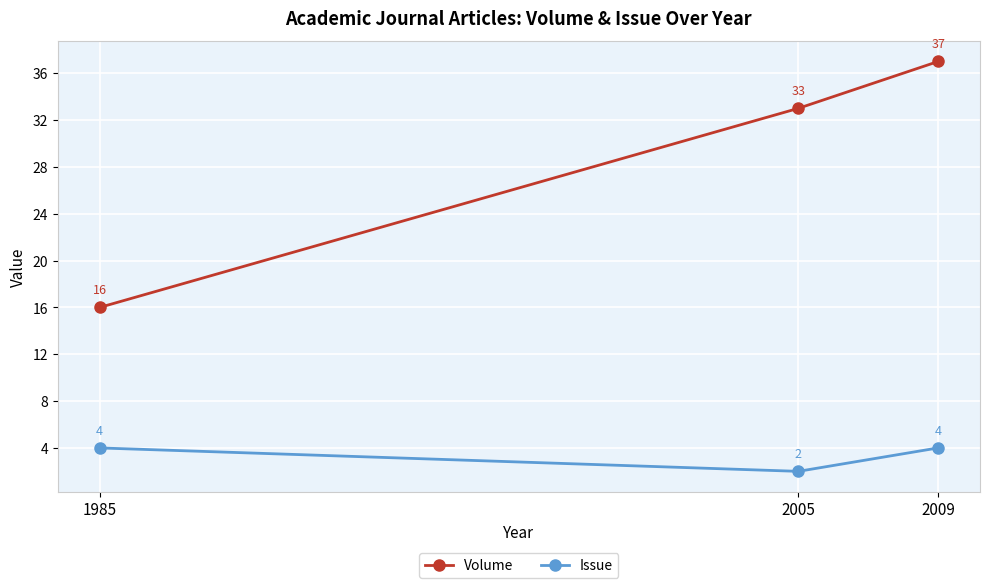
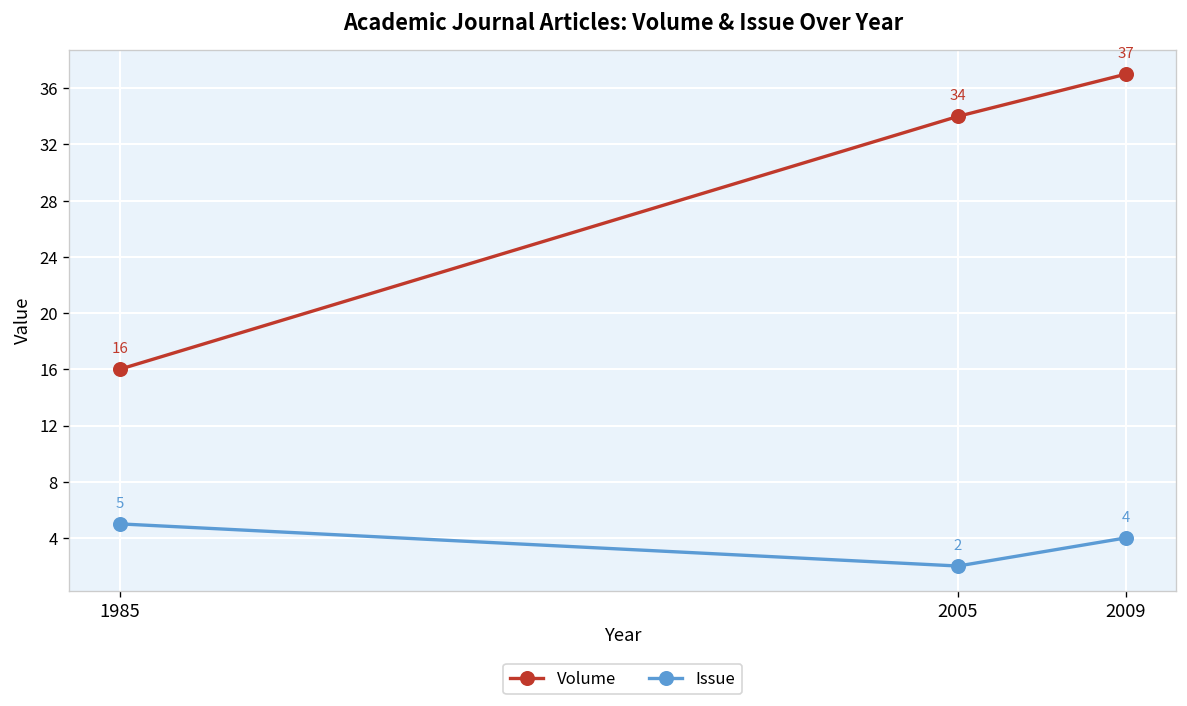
  {
    "Volume": {
      "1985": 16,
-     "2005": 33,
+     "2005": 34,
      "2009": 37
    },
    "Issue": {
-     "1985": 4,
+     "1985": 5,
      "2005": 2,
      "2009": 4
    }
  }
